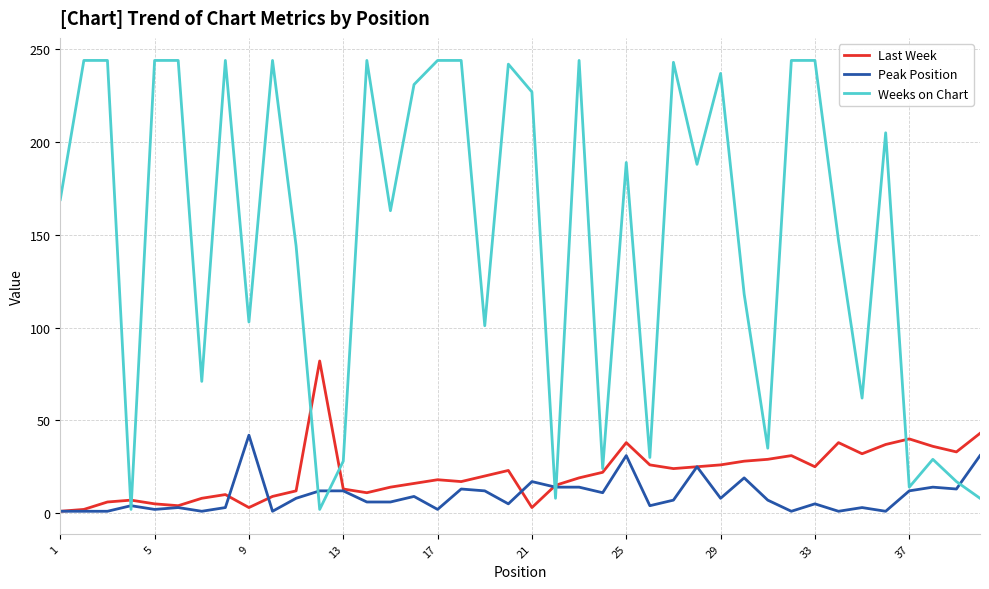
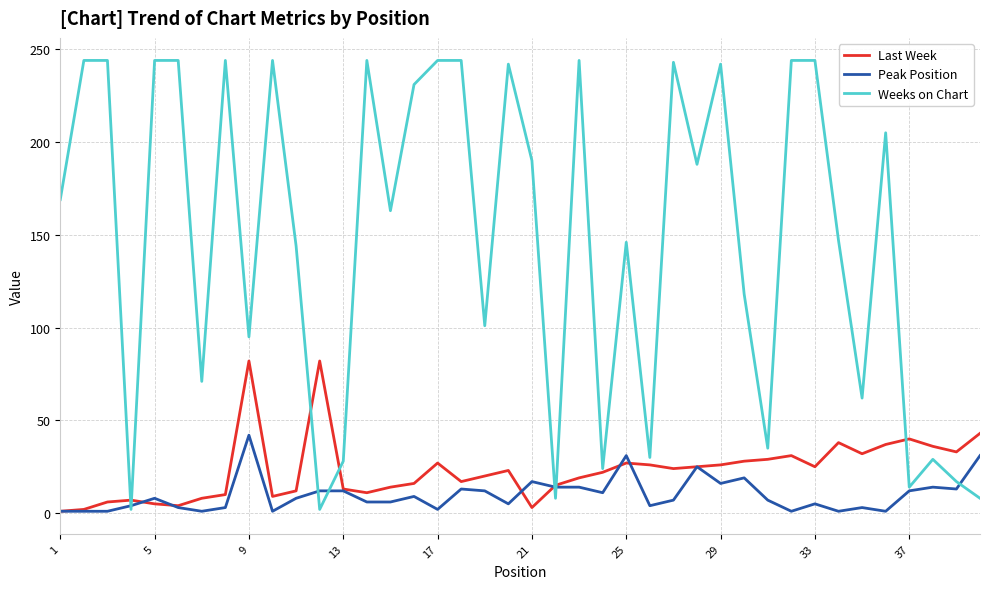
  {
    "Last Week": {
      "5": 5,
-     "9": 3,
-     "17": 18,
+     "9": 82,
+     "17": 27,
      "21": 3,
-     "25": 38,
+     "25": 27,
      "29": 26,
      "33": 25,
      "37": 40
    },
    "Peak Position": {
-     "5": 2,
+     "5": 8,
      "9": 42,
      "17": 2,
      "21": 17,
      "25": 31,
-     "29": 8,
+     "29": 16,
      "33": 5,
      "37": 12
    },
    "Weeks on Chart": {
      "1": 169,
      "5": 244,
-     "9": 103,
+     "9": 95,
      "13": 28,
      "17": 244,
-     "21": 227,
-     "25": 189,
-     "29": 237,
+     "21": 190,
+     "25": 146,
+     "29": 242,
      "33": 244,
      "37": 14
    }
  }
